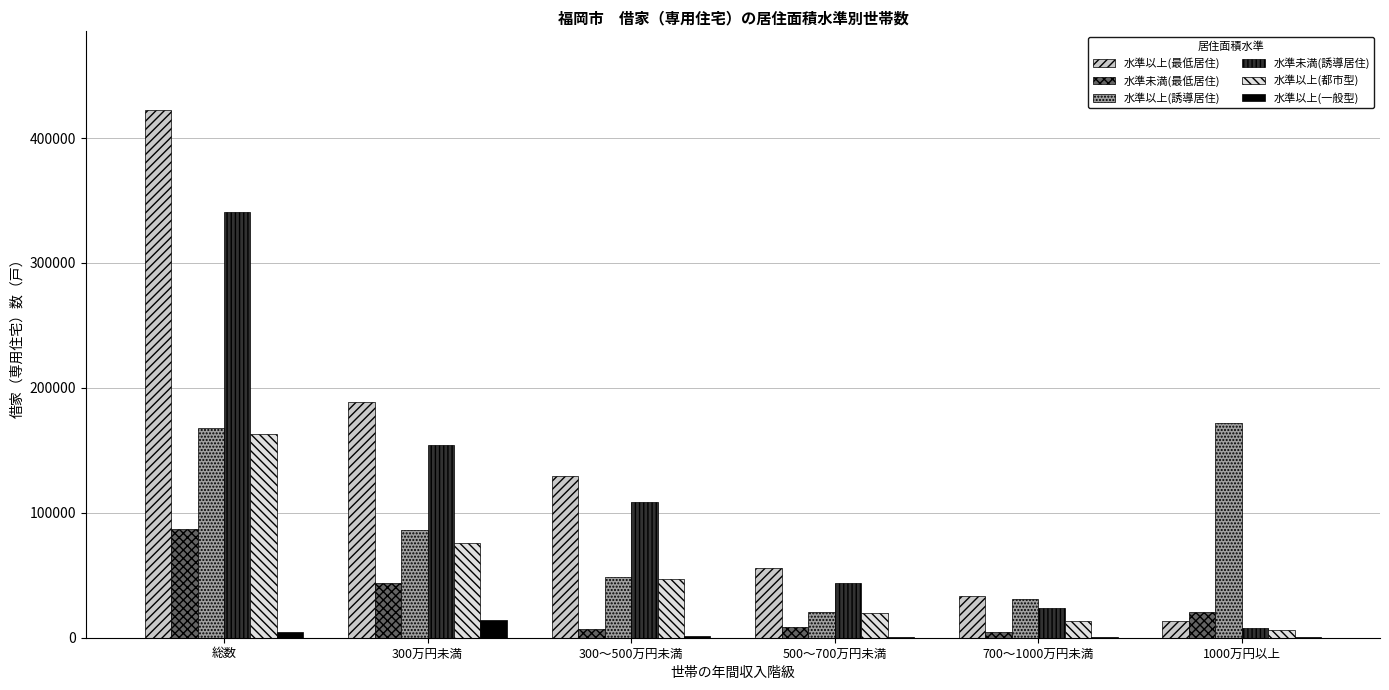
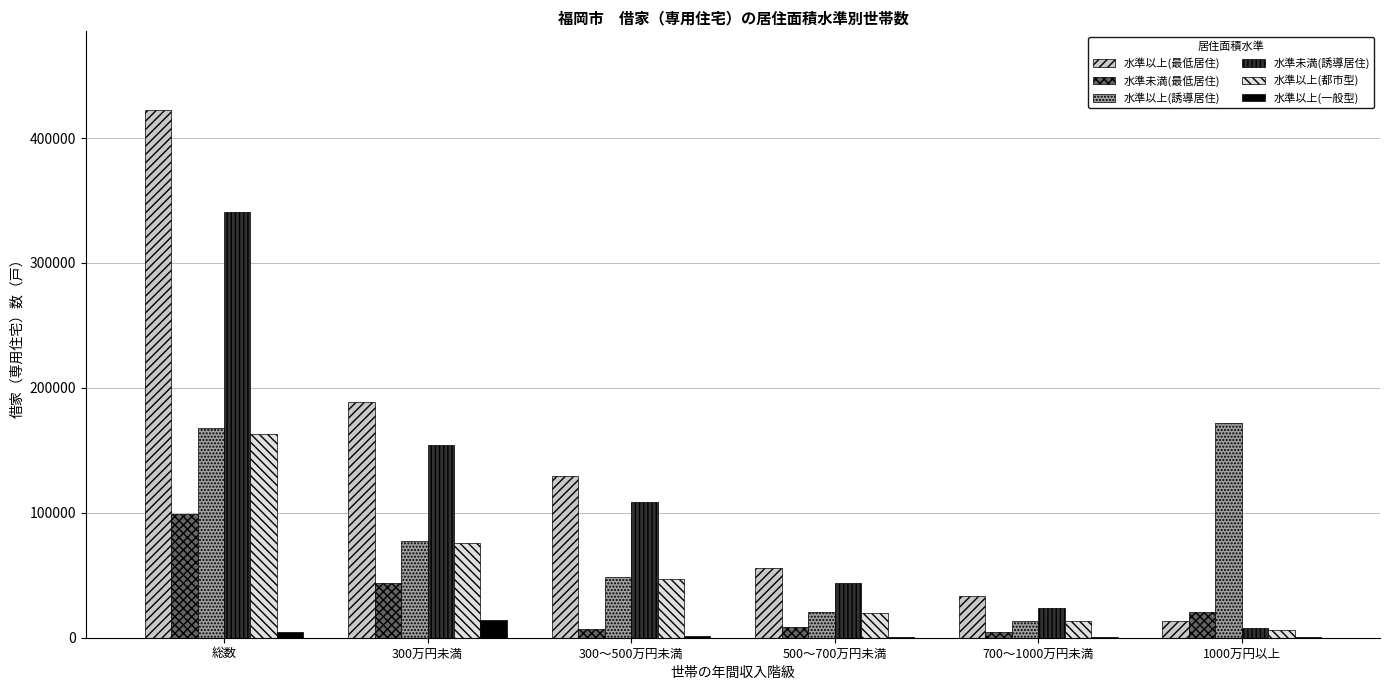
  {
    "水準未満(最低居住)": {
-     "総数": 87000,
+     "総数": 99000,
      "300万円未満": 44000,
      "300～500万円未満": 7000,
      "500～700万円未満": 8000,
      "700～1000万円未満": 4000,
      "1000万円以上": 21000
    },
    "水準以上(誘導居住)": {
      "総数": 168000,
-     "300万円未満": 86000,
+     "300万円未満": 78000,
      "300～500万円未満": 48000,
      "500～700万円未満": 21000,
-     "700～1000万円未満": 31000,
+     "700～1000万円未満": 14000,
      "1000万円以上": 172000
    },
    "水準未満(誘導居住)": {
      "総数": 341000,
      "300万円未満": 155000,
      "300～500万円未満": 108000,
      "500～700万円未満": 44000,
      "700～1000万円未満": 24000,
      "1000万円以上": 8000
    },
    "水準以上(一般型)": {
      "総数": 5000,
      "300万円未満": 14000
    }
  }
